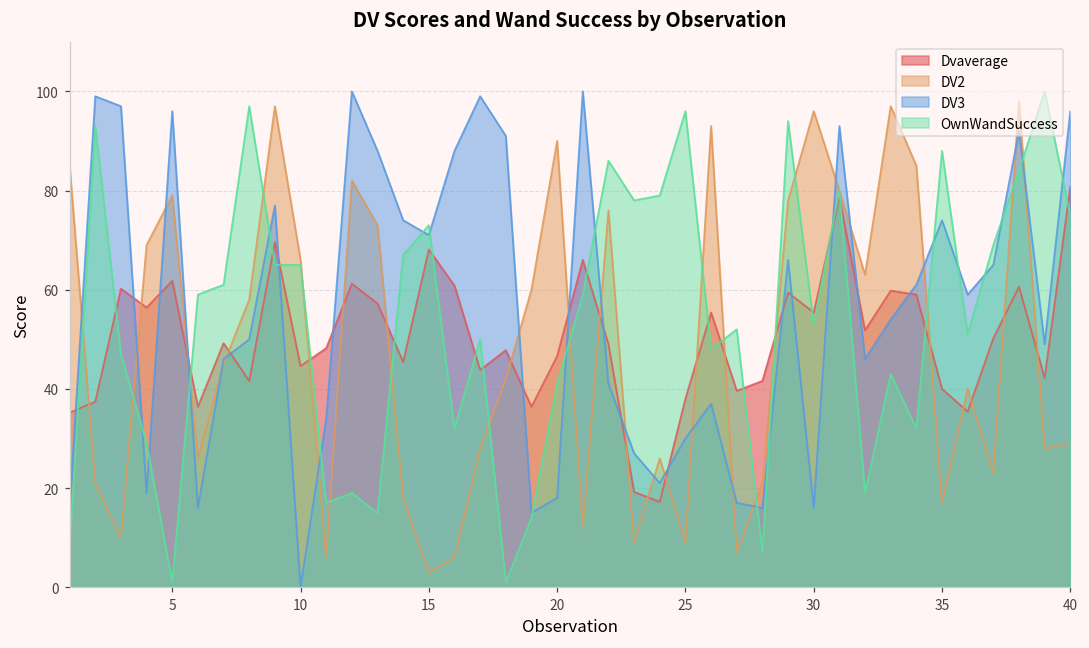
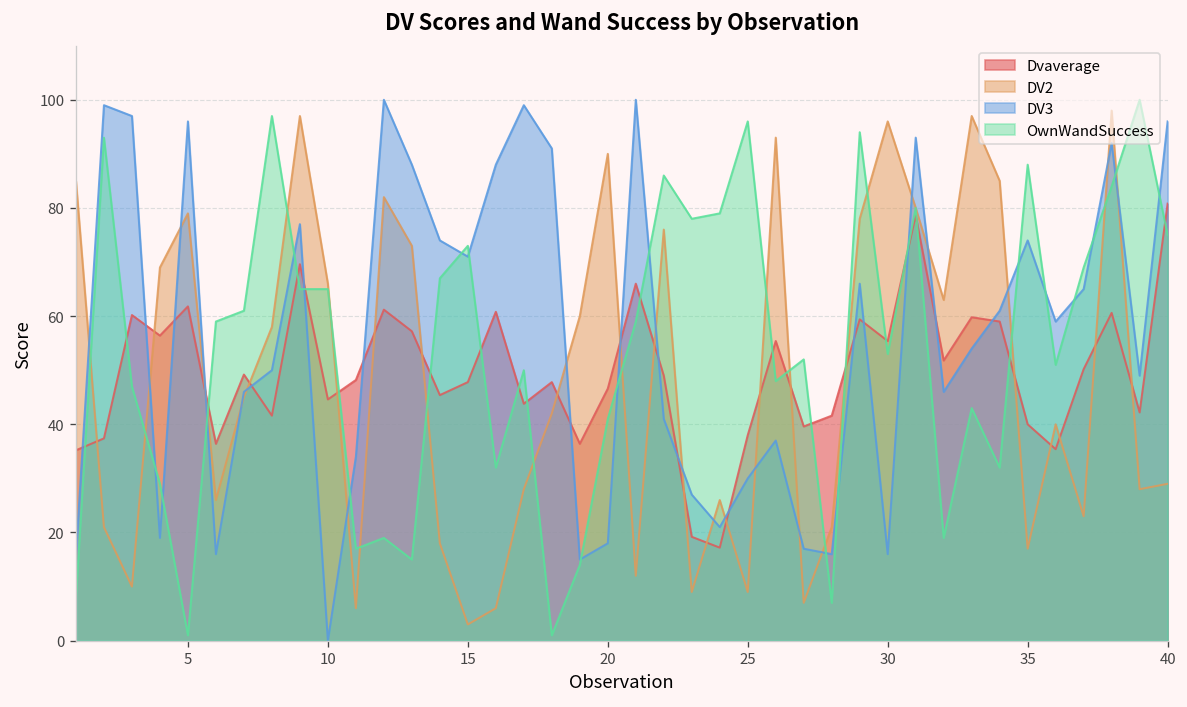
  {
    "Dvaverage": {
      "5": 62,
      "10": 45,
-     "15": 68,
+     "15": 48,
      "20": 47,
      "25": 38,
      "30": 55,
      "35": 40,
      "40": 81
    },
    "DV2": {
      "5": 79,
      "10": 66,
      "15": 3,
      "20": 90,
      "25": 9,
      "30": 96,
      "35": 17,
      "40": 29
    },
    "DV3": {
      "5": 96,
      "10": 0,
      "15": 71,
      "20": 18,
      "25": 30,
      "30": 16,
      "35": 74,
      "40": 96
    },
    "OwnWandSuccess": {
      "5": 1,
      "10": 65,
      "15": 73,
      "20": 41,
      "25": 96,
      "30": 53,
      "35": 88,
      "40": 75
    }
  }
